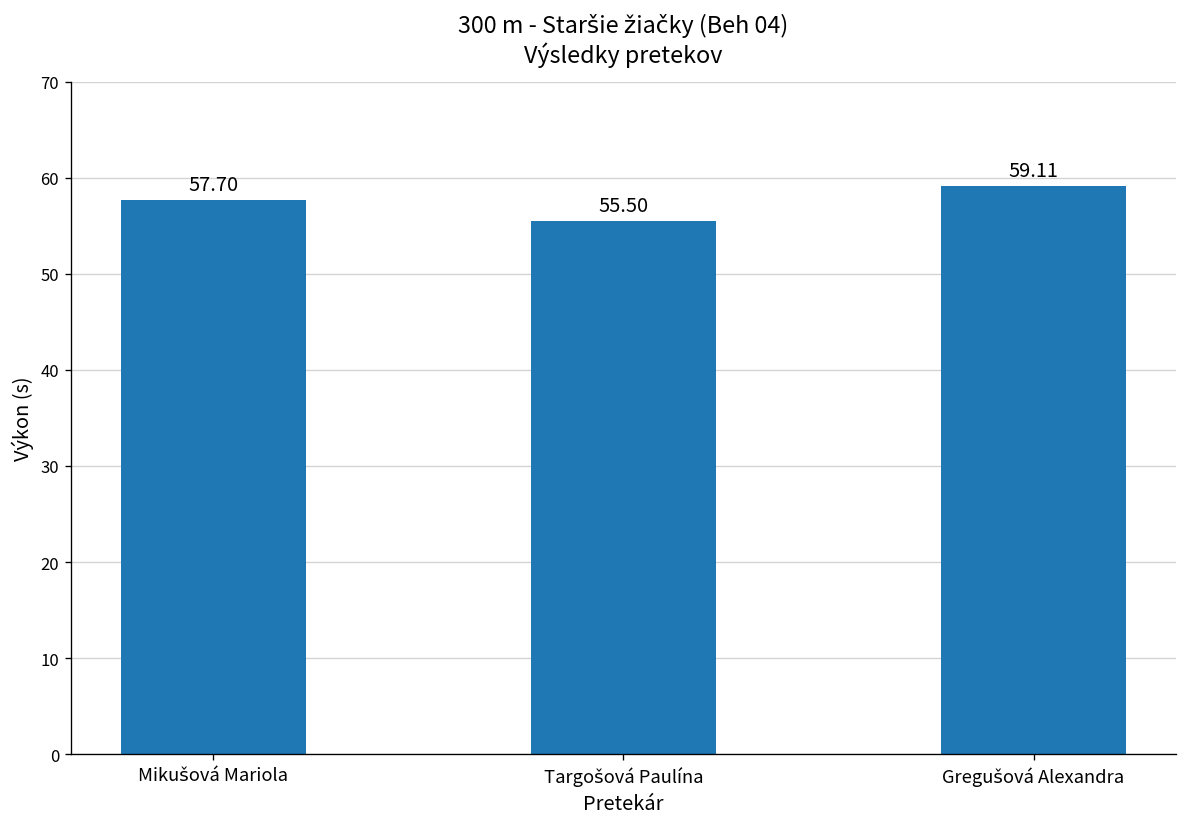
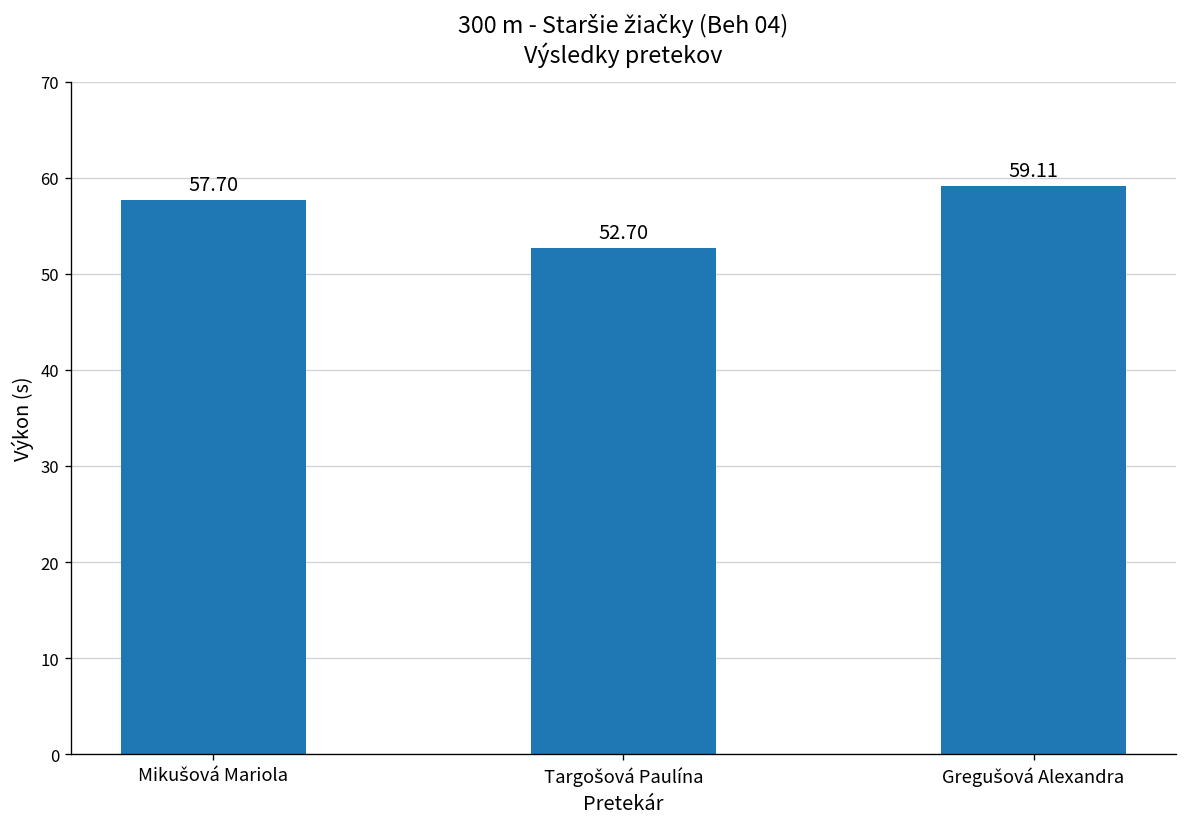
  {
    "Mikušová Mariola": 57.70,
-   "Targošová Paulína": 55.50,
+   "Targošová Paulína": 52.70,
    "Gregušová Alexandra": 59.11
  }
